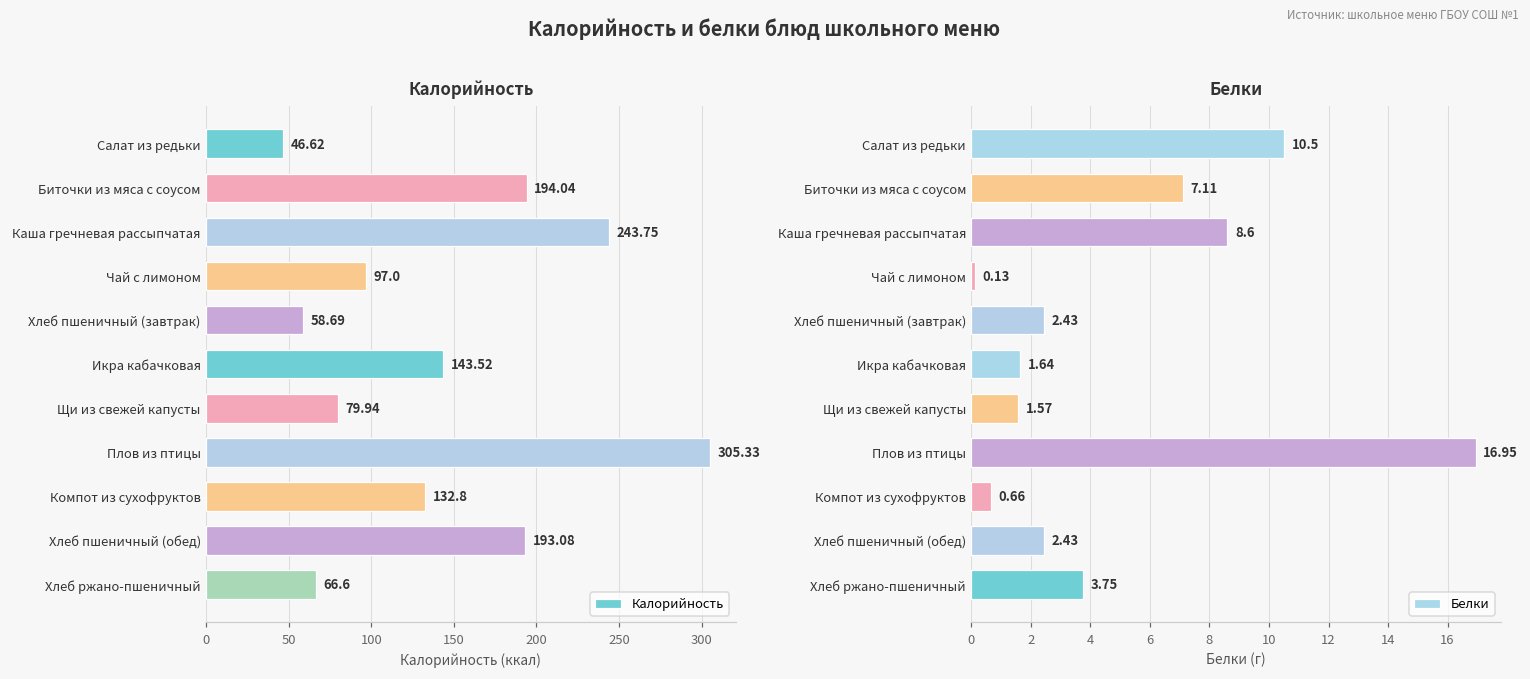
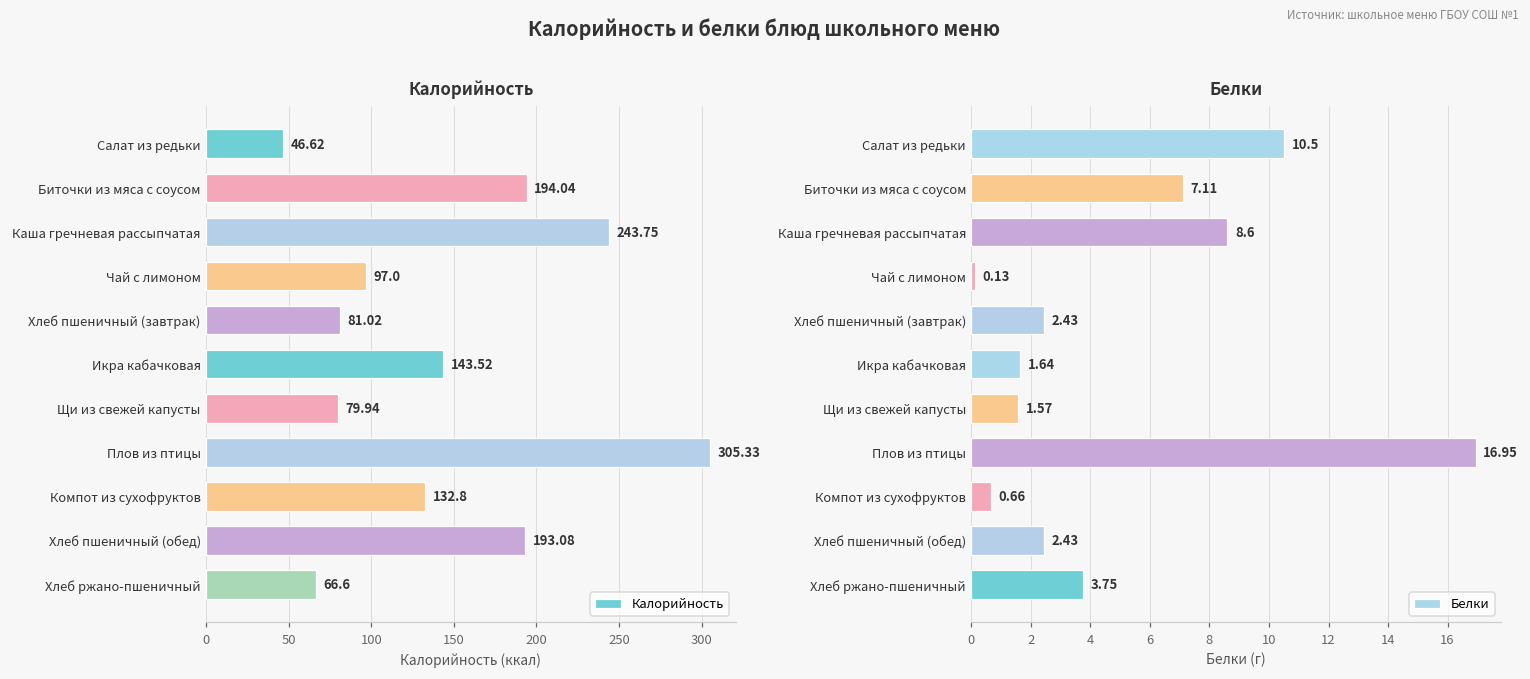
  {
    "Калорийность": {
      "Салат из редьки": 46.62,
      "Биточки из мяса с соусом": 194.04,
      "Каша гречневая рассыпчатая": 243.75,
      "Чай с лимоном": 97.0,
-     "Хлеб пшеничный (завтрак)": 58.69,
+     "Хлеб пшеничный (завтрак)": 81.02,
      "Икра кабачковая": 143.52,
      "Щи из свежей капусты": 79.94,
      "Плов из птицы": 305.33,
      "Компот из сухофруктов": 132.8,
      "Хлеб пшеничный (обед)": 193.08,
      "Хлеб ржано-пшеничный": 66.6
    },
    "Белки": {
      "Салат из редьки": 10.5,
      "Биточки из мяса с соусом": 7.11,
      "Каша гречневая рассыпчатая": 8.6,
      "Чай с лимоном": 0.13,
      "Хлеб пшеничный (завтрак)": 2.43,
      "Икра кабачковая": 1.64,
      "Щи из свежей капусты": 1.57,
      "Плов из птицы": 16.95,
      "Компот из сухофруктов": 0.66,
      "Хлеб пшеничный (обед)": 2.43,
      "Хлеб ржано-пшеничный": 3.75
    }
  }
